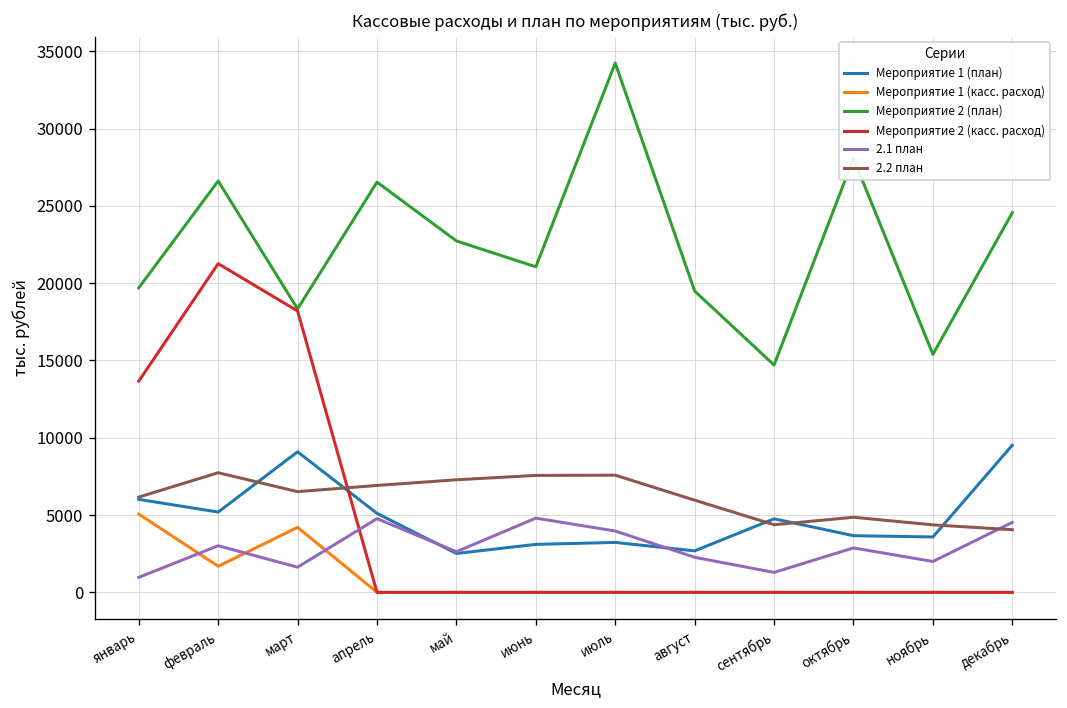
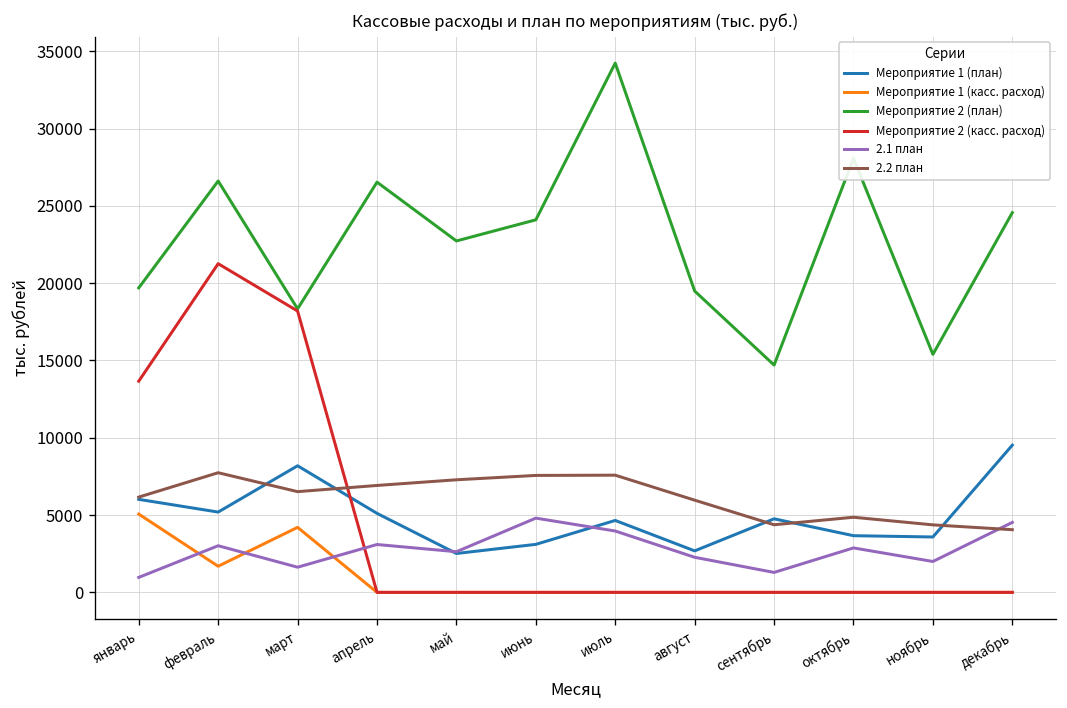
  {
    "Мероприятие 1 (план)": {
      "февраль": 5200,
-     "март": 9100,
+     "март": 8200,
      "апрель": 5100,
      "июнь": 3100,
-     "июль": 3200,
+     "июль": 4700,
      "август": 2700,
      "сентябрь": 4800,
      "октябрь": 3700,
      "ноябрь": 3600,
      "декабрь": 9500
    },
    "Мероприятие 1 (касс. расход)": {
      "январь": 5100,
      "февраль": 1700,
      "март": 4200
    },
    "Мероприятие 2 (план)": {
      "январь": 19700,
      "февраль": 26600,
      "апрель": 26500,
      "май": 22700,
-     "июнь": 21100,
+     "июнь": 24100,
      "июль": 34200,
      "август": 19500,
      "сентябрь": 14700,
      "ноябрь": 15400,
      "декабрь": 24600
    },
    "Мероприятие 2 (касс. расход)": {
      "январь": 13700,
      "февраль": 21300
    },
    "2.1 план": {
      "январь": 1000,
      "февраль": 3000,
      "март": 1600,
-     "апрель": 4800,
+     "апрель": 3100,
      "июнь": 4800,
      "июль": 4000,
      "август": 2300,
      "сентябрь": 1300,
      "октябрь": 2900,
      "ноябрь": 2000,
      "декабрь": 4500
    },
    "2.2 план": {
      "февраль": 7700,
      "март": 6500,
      "апрель": 6900,
      "май": 7300,
      "июнь": 7600,
      "июль": 7600,
      "август": 6000,
      "сентябрь": 4400,
      "октябрь": 4900,
      "ноябрь": 4400,
      "декабрь": 4100
    }
  }
